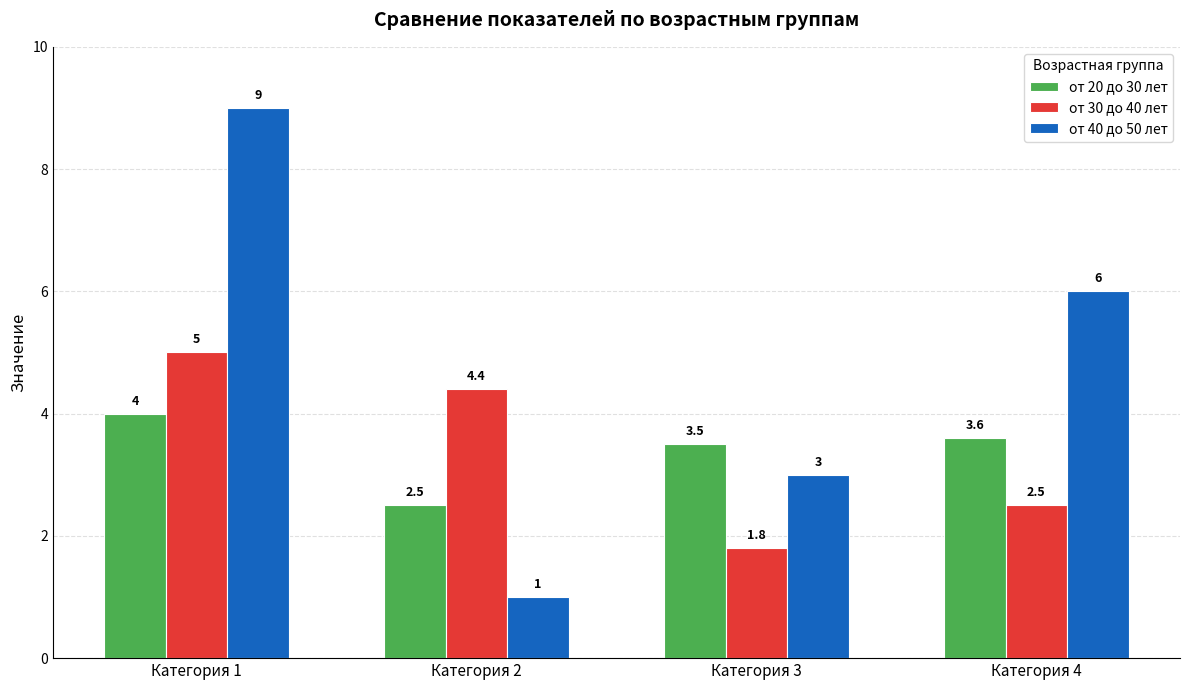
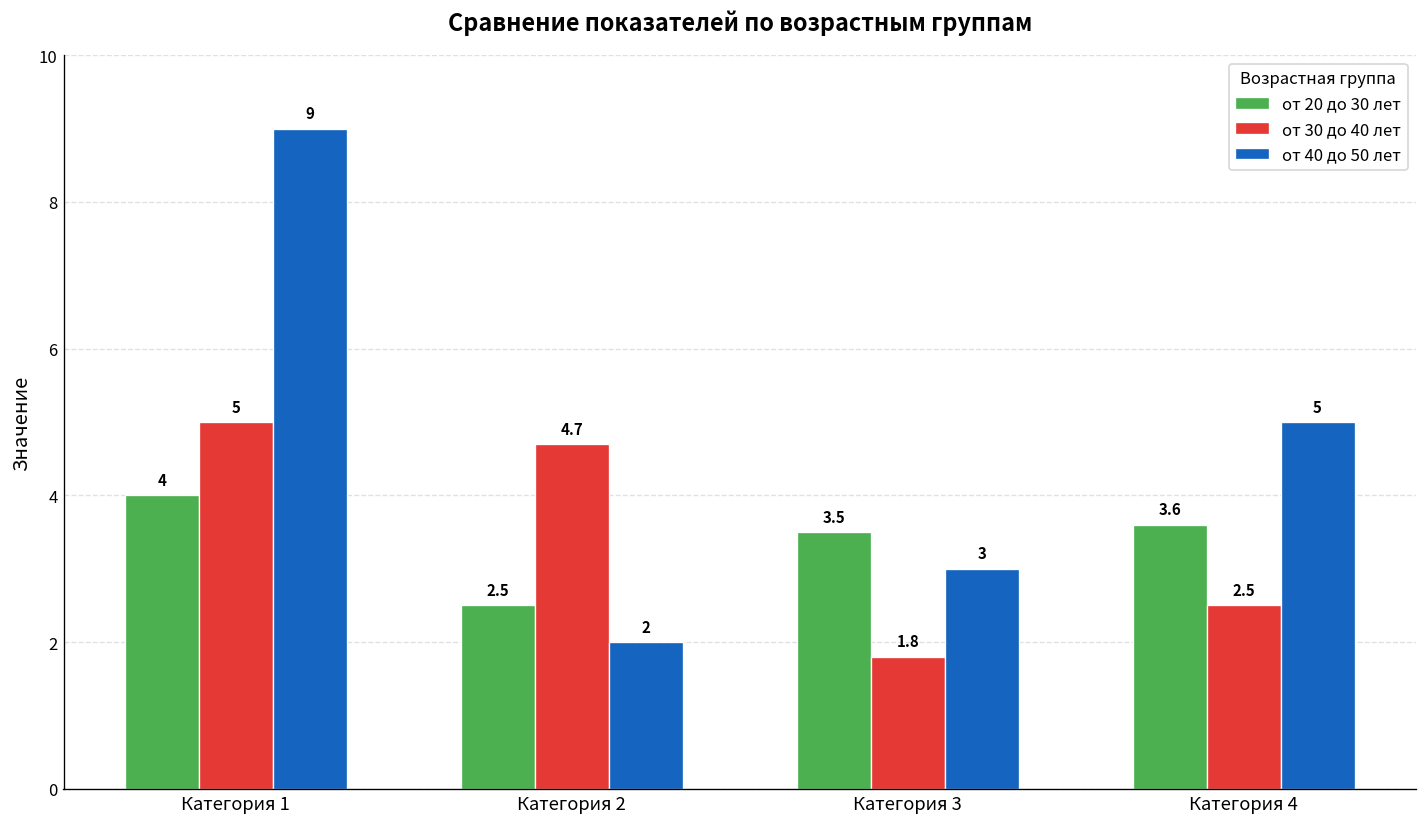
  {
    "от 20 до 30 лет": {
      "Категория 1": 4,
      "Категория 2": 2.5,
      "Категория 3": 3.5,
      "Категория 4": 3.6
    },
    "от 30 до 40 лет": {
      "Категория 1": 5,
-     "Категория 2": 4.4,
+     "Категория 2": 4.7,
      "Категория 3": 1.8,
      "Категория 4": 2.5
    },
    "от 40 до 50 лет": {
      "Категория 1": 9,
-     "Категория 2": 1,
+     "Категория 2": 2,
      "Категория 3": 3,
-     "Категория 4": 6
+     "Категория 4": 5
    }
  }
